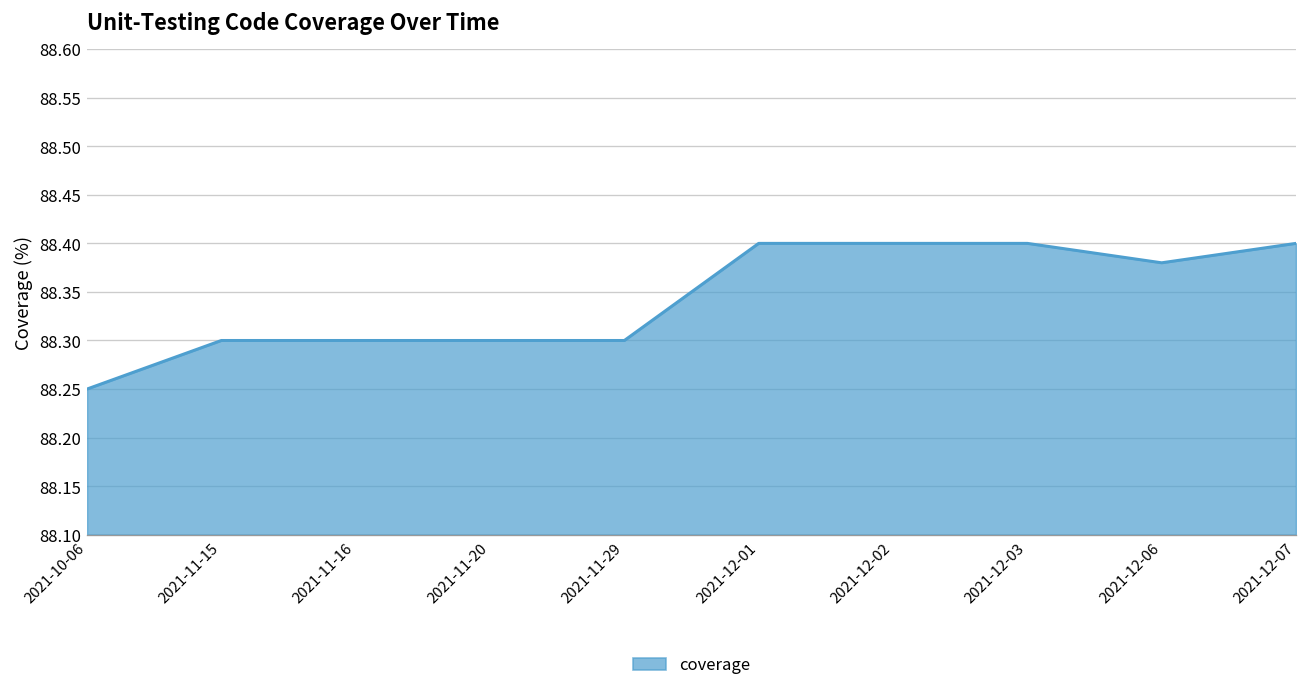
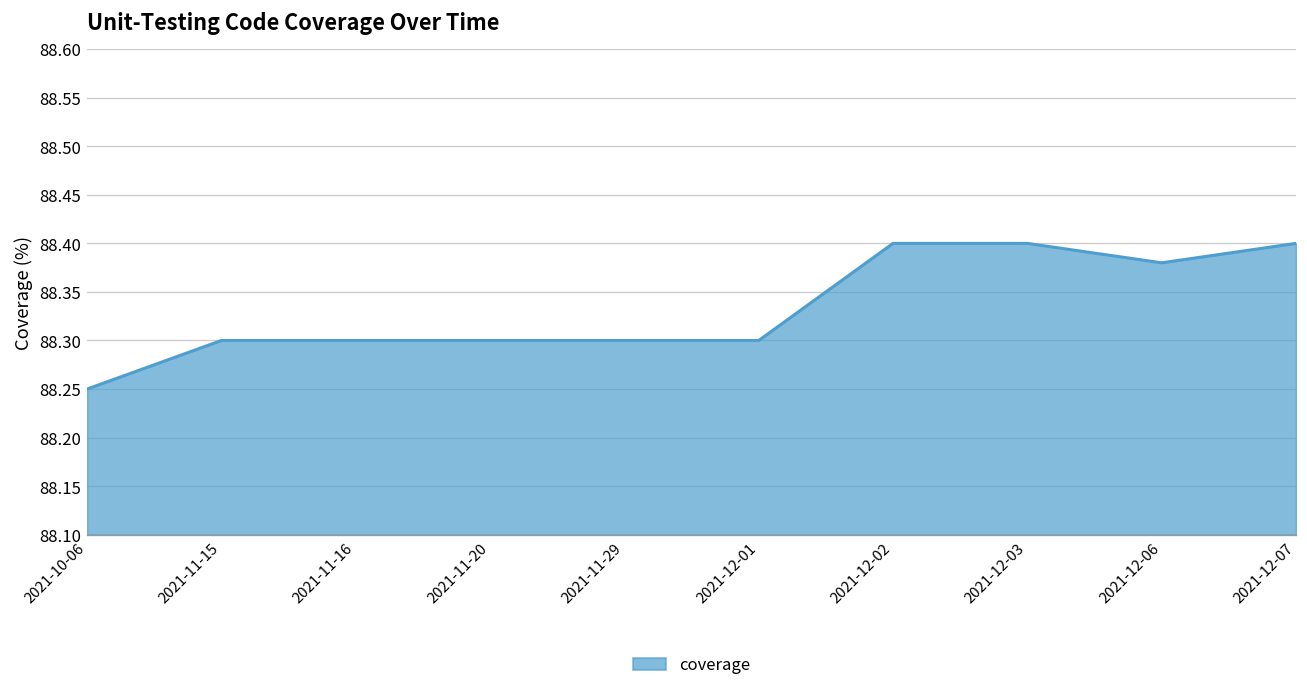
  {
    "2021-10-06": 88.25,
    "2021-11-15": 88.3,
    "2021-11-16": 88.3,
    "2021-11-20": 88.3,
    "2021-11-29": 88.3,
-   "2021-12-01": 88.4,
+   "2021-12-01": 88.3,
    "2021-12-02": 88.4,
    "2021-12-03": 88.4,
    "2021-12-06": 88.38,
    "2021-12-07": 88.4
  }
